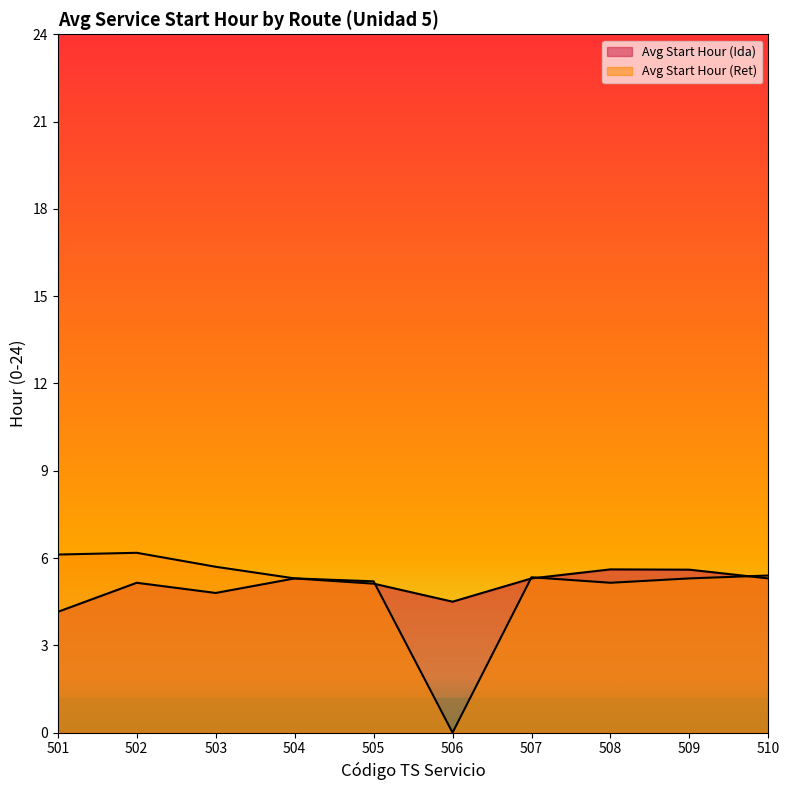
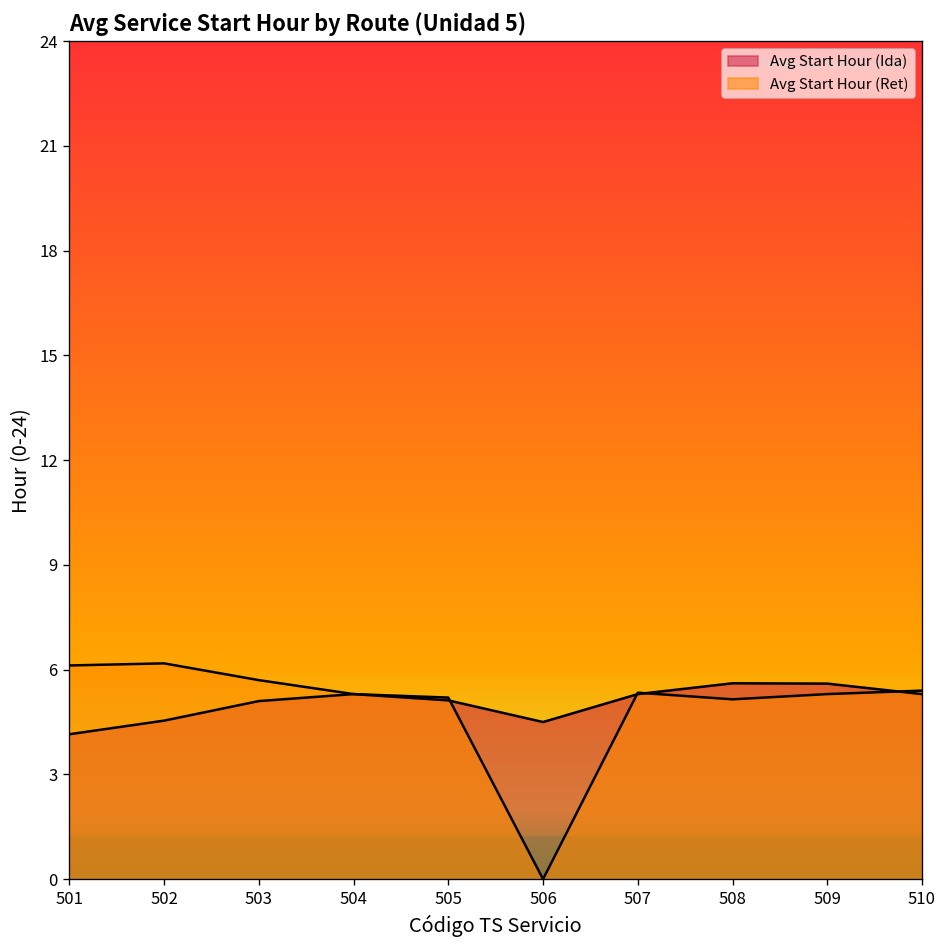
  {
    "Avg Start Hour (Ida)": {
      "501": 4.2,
-     "502": 5.2,
-     "503": 4.8,
+     "502": 4.5,
+     "503": 5.1,
      "506": 4.5,
      "508": 5.6,
      "509": 5.6,
      "510": 5.3
    },
    "Avg Start Hour (Ret)": {
      "501": 6.1,
      "502": 6.2,
      "503": 5.7,
      "508": 5.2,
      "509": 5.3,
      "510": 5.4
    }
  }
